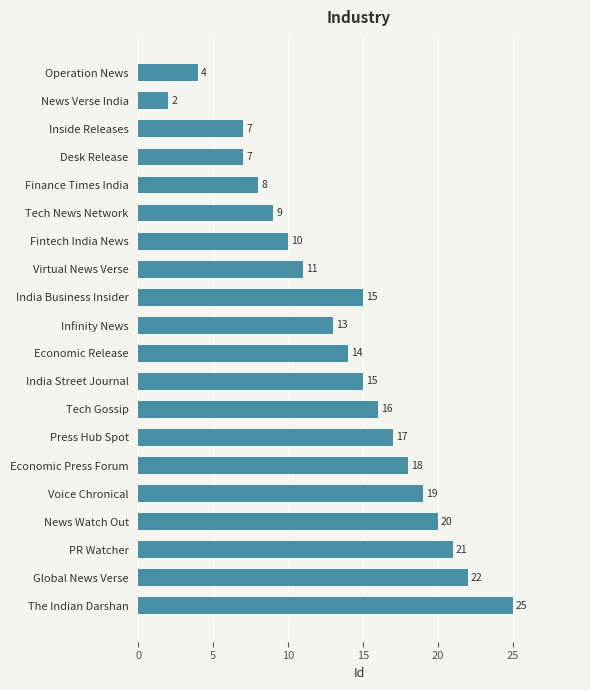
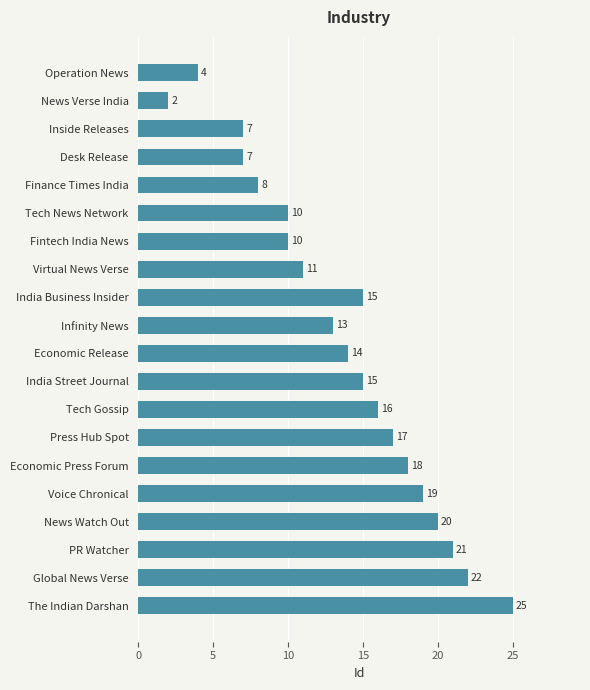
  {
    "Operation News": 4,
    "News Verse India": 2,
    "Inside Releases": 7,
    "Desk Release": 7,
    "Finance Times India": 8,
-   "Tech News Network": 9,
+   "Tech News Network": 10,
    "Fintech India News": 10,
    "Virtual News Verse": 11,
    "India Business Insider": 15,
    "Infinity News": 13,
    "Economic Release": 14,
    "India Street Journal": 15,
    "Tech Gossip": 16,
    "Press Hub Spot": 17,
    "Economic Press Forum": 18,
    "Voice Chronical": 19,
    "News Watch Out": 20,
    "PR Watcher": 21,
    "Global News Verse": 22,
    "The Indian Darshan": 25
  }
